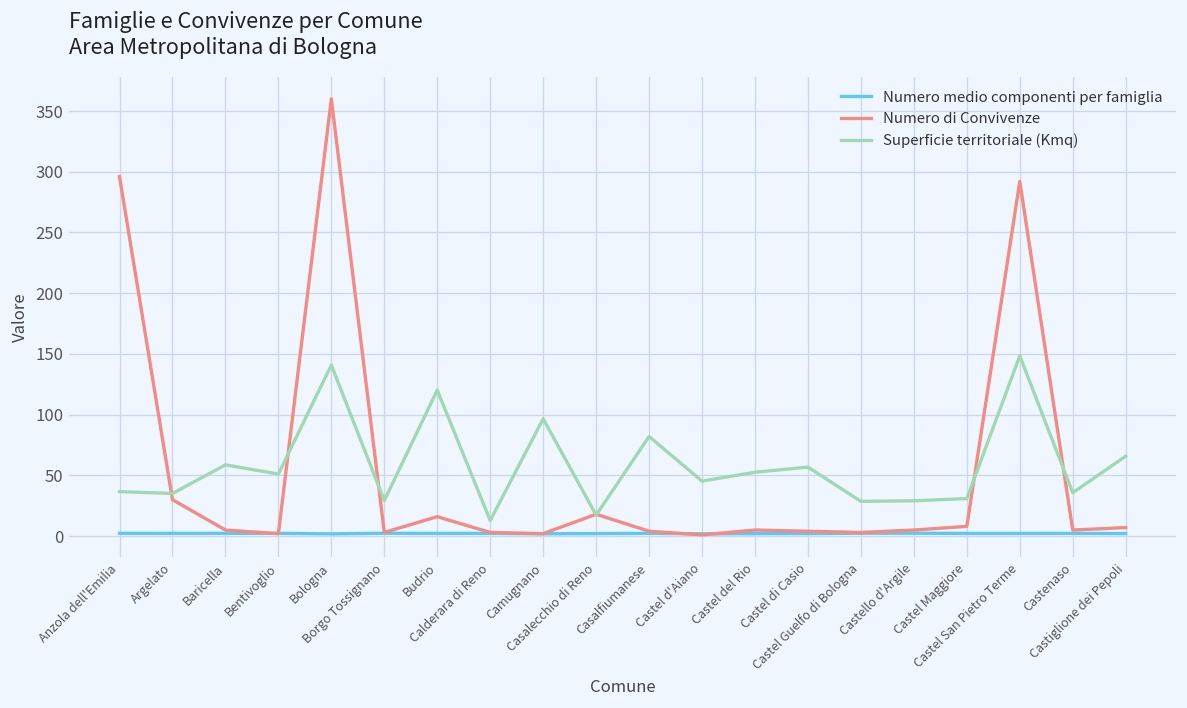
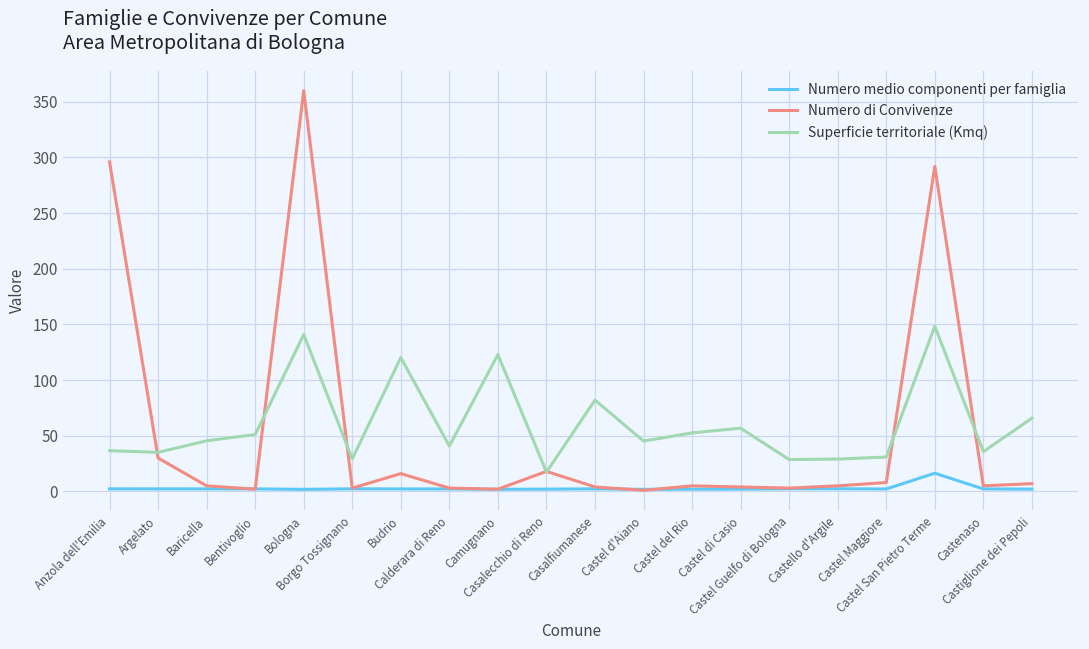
  {
    "Numero medio componenti per famiglia": {
      "Anzola dell'Emilia": 2,
      "Argelato": 2,
      "Baricella": 2,
      "Bologna": 2,
      "Budrio": 2,
      "Casalecchio di Reno": 2,
      "Castel del Rio": 2,
      "Castello d'Argile": 2,
      "Castel Maggiore": 2,
-     "Castel San Pietro Terme": 2,
+     "Castel San Pietro Terme": 16,
      "Castenaso": 2,
      "Castiglione dei Pepoli": 2
    },
    "Numero di Convivenze": {
      "Anzola dell'Emilia": 296,
      "Argelato": 30,
      "Baricella": 5,
      "Bologna": 360,
      "Budrio": 16,
      "Castel del Rio": 5,
      "Castello d'Argile": 5,
      "Castel Maggiore": 8,
      "Castel San Pietro Terme": 292,
      "Castenaso": 5,
      "Castiglione dei Pepoli": 7
    },
    "Superficie territoriale (Kmq)": {
      "Anzola dell'Emilia": 37,
      "Argelato": 35,
-     "Baricella": 59,
+     "Baricella": 45,
      "Bentivoglio": 51,
      "Bologna": 141,
      "Borgo Tossignano": 29,
      "Budrio": 120,
-     "Calderara di Reno": 13,
-     "Camugnano": 97,
+     "Calderara di Reno": 41,
+     "Camugnano": 123,
      "Casalfiumanese": 82,
      "Castel d'Aiano": 45,
      "Castel del Rio": 53,
      "Castel di Casio": 57,
      "Castel Guelfo di Bologna": 29,
      "Castello d'Argile": 29,
      "Castel Maggiore": 31,
      "Castel San Pietro Terme": 148,
      "Castenaso": 36,
      "Castiglione dei Pepoli": 66
    }
  }
